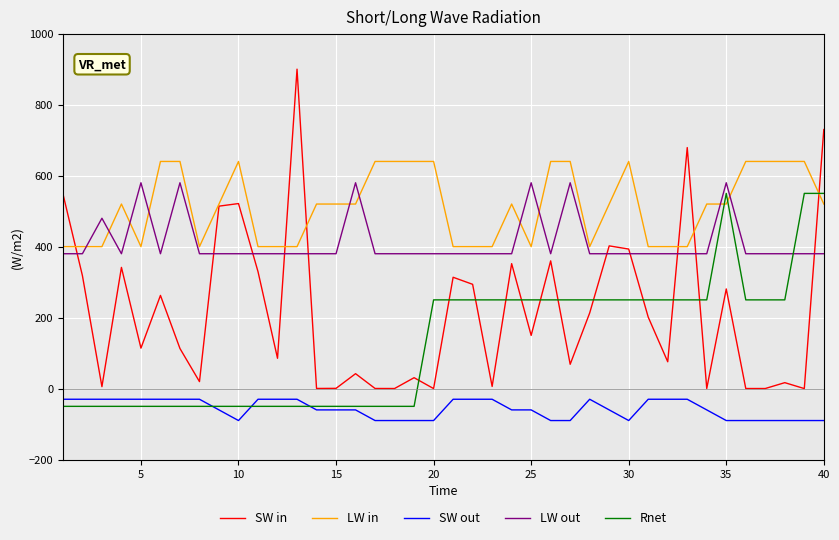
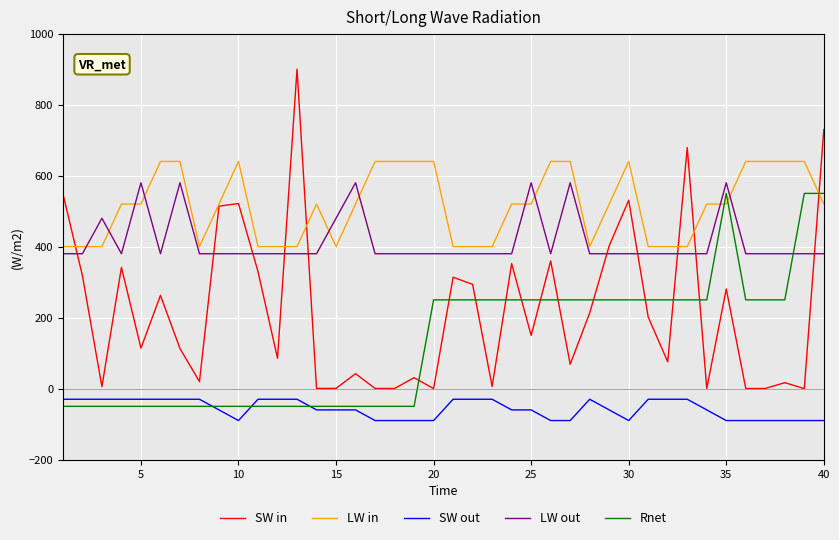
  {
    "SW in": {
      "5": 110,
      "10": 520,
      "15": 0,
      "20": 0,
      "25": 150,
-     "30": 390,
+     "30": 530,
      "35": 280,
      "40": 730
    },
    "LW in": {
-     "5": 400,
+     "5": 520,
      "10": 640,
-     "15": 520,
+     "15": 400,
      "20": 640,
-     "25": 400,
+     "25": 520,
      "30": 640,
      "35": 520,
      "40": 520
    },
    "SW out": {
      "5": -30,
      "10": -90,
      "15": -60,
      "20": -90,
      "25": -60,
      "30": -90,
      "35": -90,
      "40": -90
    },
    "LW out": {
      "5": 580,
      "10": 380,
-     "15": 380,
+     "15": 480,
      "20": 380,
      "25": 580,
      "30": 380,
      "35": 580,
      "40": 380
    },
    "Rnet": {
      "5": -50,
      "10": -50,
      "15": -50,
      "20": 250,
      "25": 250,
      "30": 250,
      "35": 550,
      "40": 550
    }
  }
